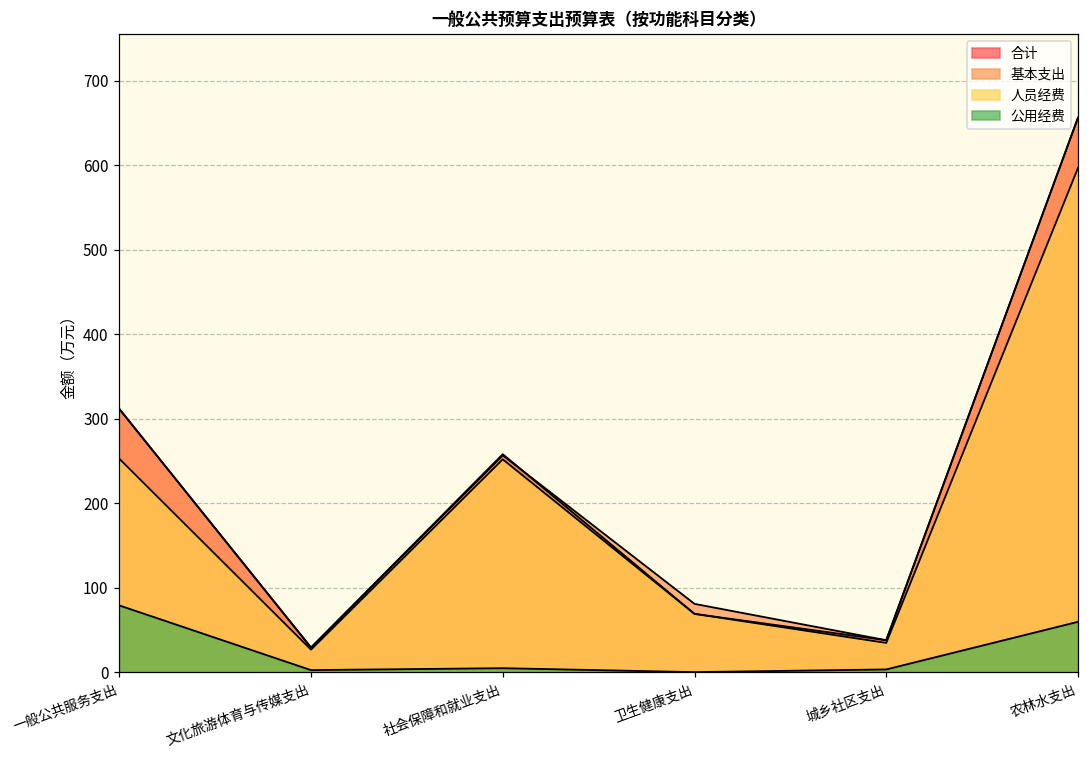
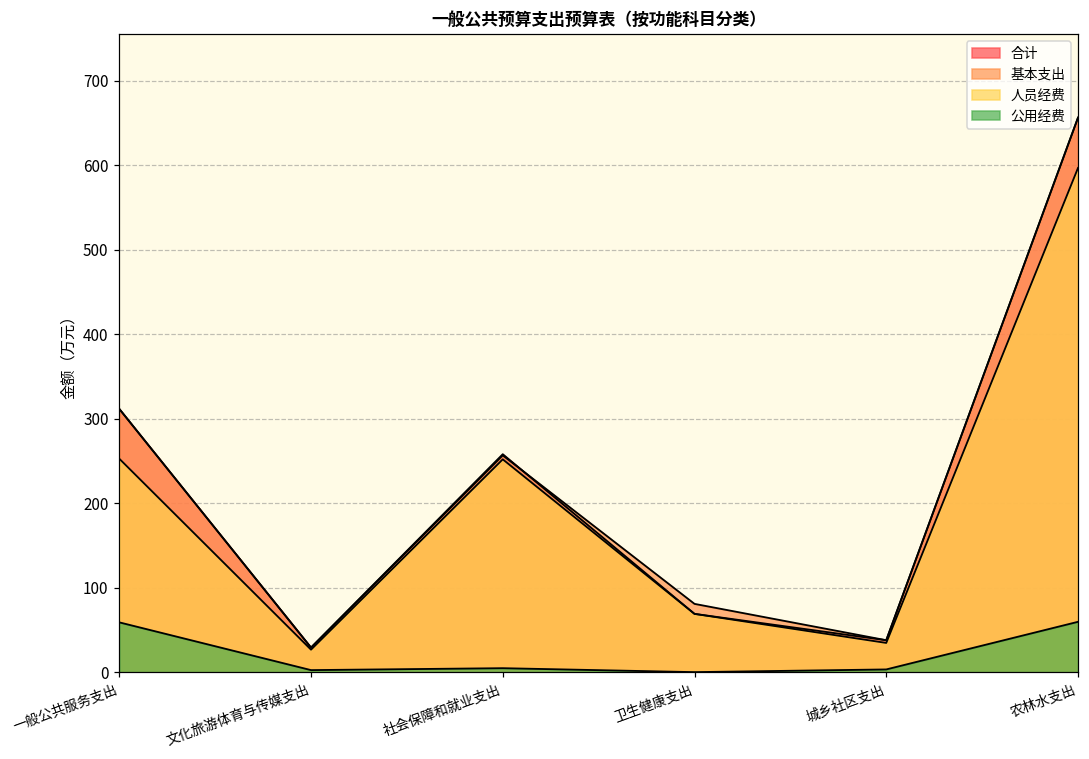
  {
    "基本支出": {
      "卫生健康支出": 80
    },
    "人员经费": {
      "一般公共服务支出": 250,
      "社会保障和就业支出": 250,
      "农林水支出": 600
    },
    "公用经费": {
-     "一般公共服务支出": 80,
+     "一般公共服务支出": 60,
      "文化旅游体育与传媒支出": 0,
      "社会保障和就业支出": 0,
      "卫生健康支出": 0,
      "城乡社区支出": 0,
      "农林水支出": 60
    }
  }
